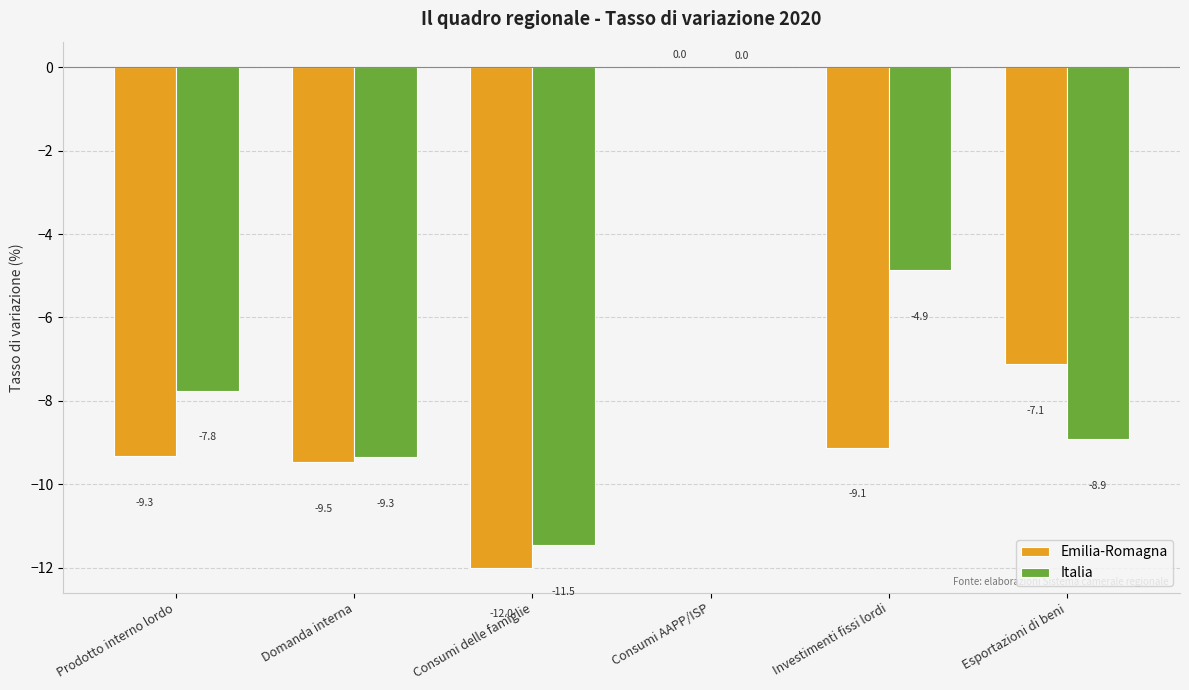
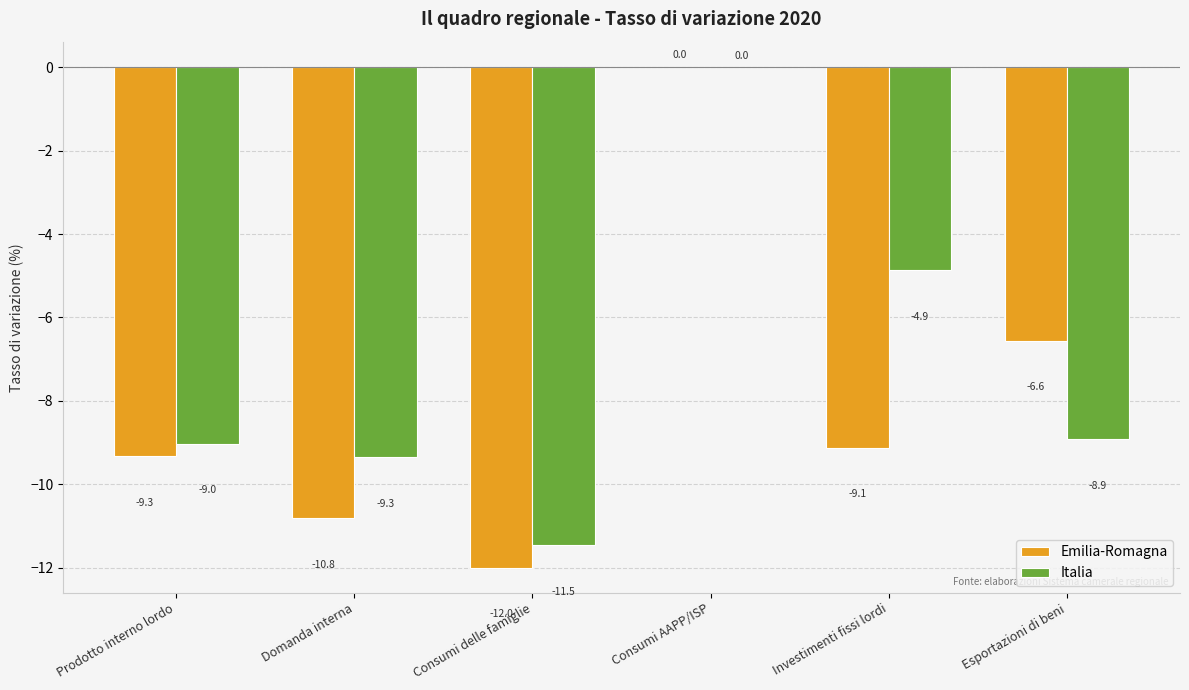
  {
    "Emilia-Romagna": {
-     "Domanda interna": -9.5,
+     "Domanda interna": -10.8,
      "Consumi AAPP/ISP": 0.0,
-     "Esportazioni di beni": -7.1
+     "Esportazioni di beni": -6.6
    },
    "Italia": {
-     "Prodotto interno lordo": -7.8,
+     "Prodotto interno lordo": -9.0,
      "Consumi AAPP/ISP": 0.0
    }
  }
